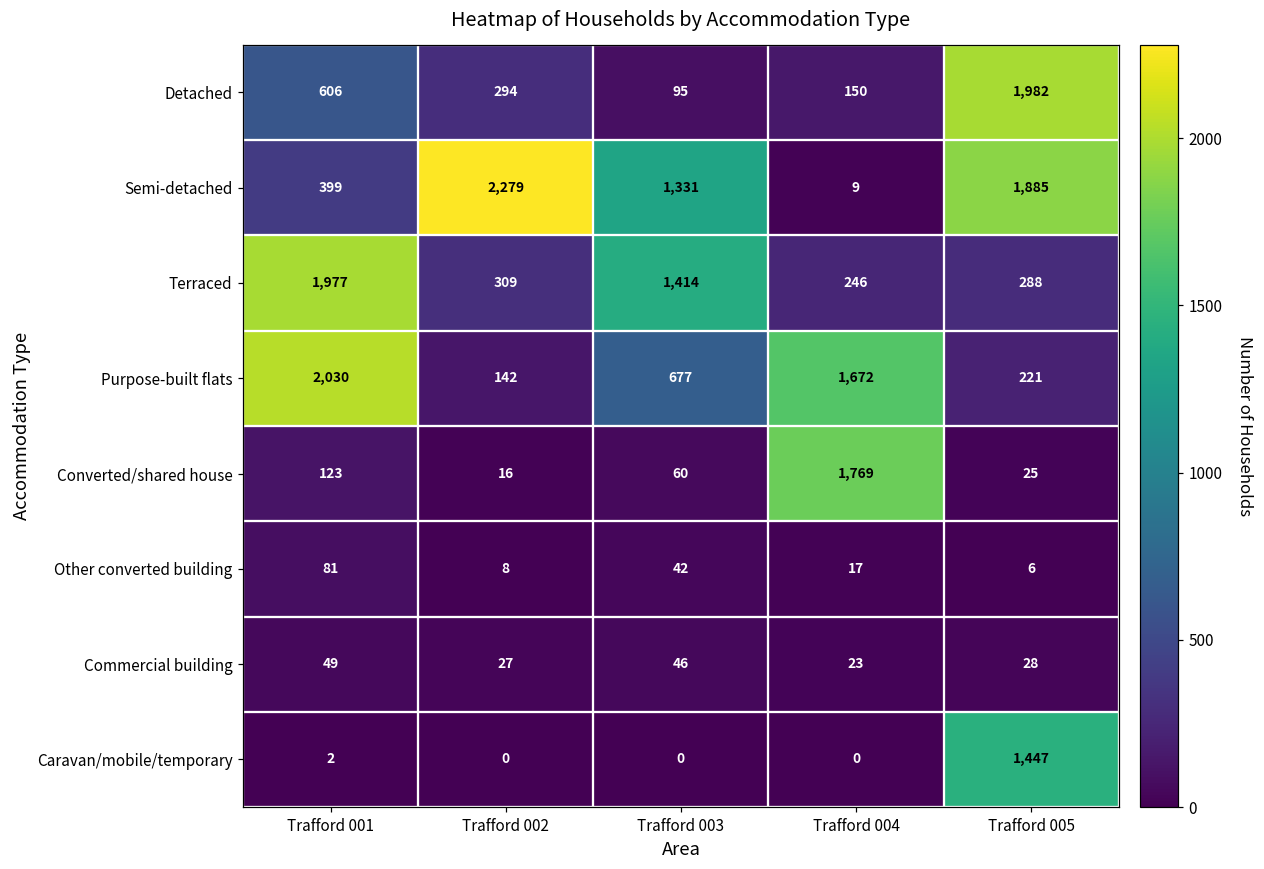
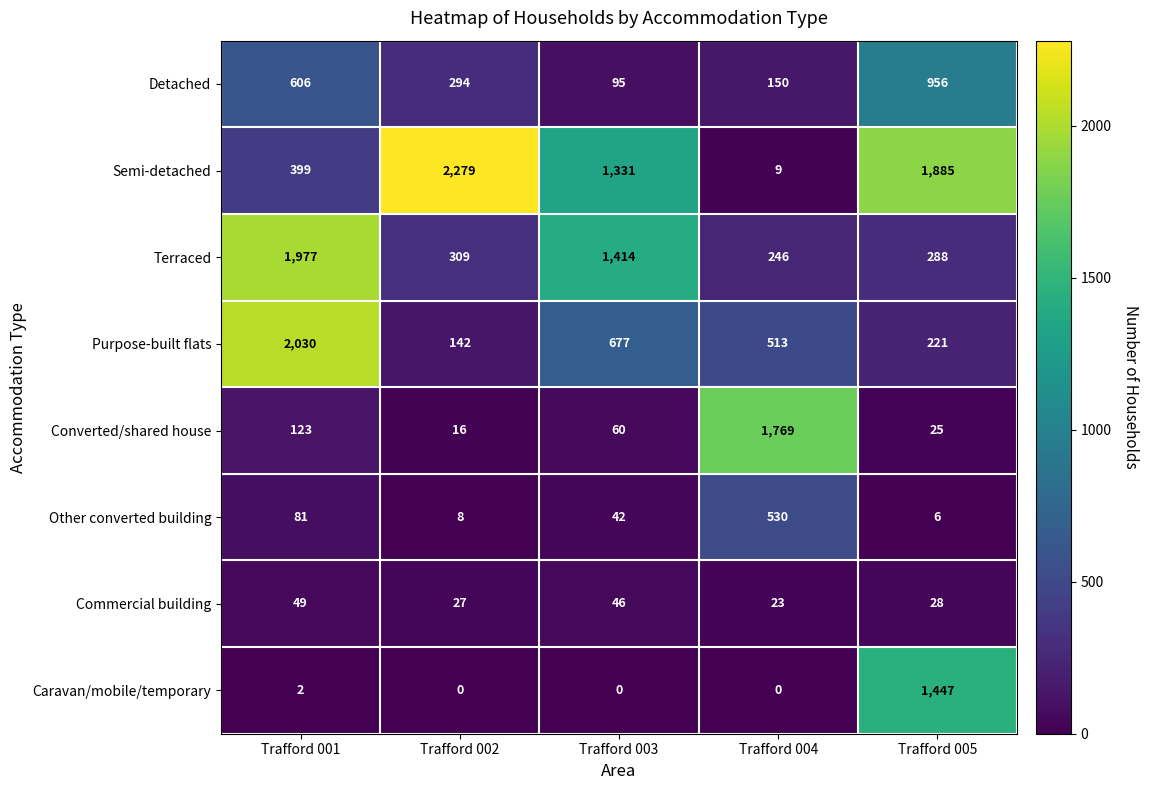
  {
    "Detached": {
      "Trafford 001": "606",
      "Trafford 002": "294",
      "Trafford 003": "95",
      "Trafford 004": "150",
-     "Trafford 005": "1,982"
+     "Trafford 005": "956"
    },
    "Semi-detached": {
      "Trafford 001": "399",
      "Trafford 002": "2,279",
      "Trafford 003": "1,331",
      "Trafford 004": "9",
      "Trafford 005": "1,885"
    },
    "Terraced": {
      "Trafford 001": "1,977",
      "Trafford 002": "309",
      "Trafford 003": "1,414",
      "Trafford 004": "246",
      "Trafford 005": "288"
    },
    "Purpose-built flats": {
      "Trafford 001": "2,030",
      "Trafford 002": "142",
      "Trafford 003": "677",
-     "Trafford 004": "1,672",
+     "Trafford 004": "513",
      "Trafford 005": "221"
    },
    "Converted/shared house": {
      "Trafford 001": "123",
      "Trafford 002": "16",
      "Trafford 003": "60",
      "Trafford 004": "1,769",
      "Trafford 005": "25"
    },
    "Other converted building": {
      "Trafford 001": "81",
      "Trafford 002": "8",
      "Trafford 003": "42",
-     "Trafford 004": "17",
+     "Trafford 004": "530",
      "Trafford 005": "6"
    },
    "Commercial building": {
      "Trafford 001": "49",
      "Trafford 002": "27",
      "Trafford 003": "46",
      "Trafford 004": "23",
      "Trafford 005": "28"
    },
    "Caravan/mobile/temporary": {
      "Trafford 001": "2",
      "Trafford 002": "0",
      "Trafford 003": "0",
      "Trafford 004": "0",
      "Trafford 005": "1,447"
    }
  }
